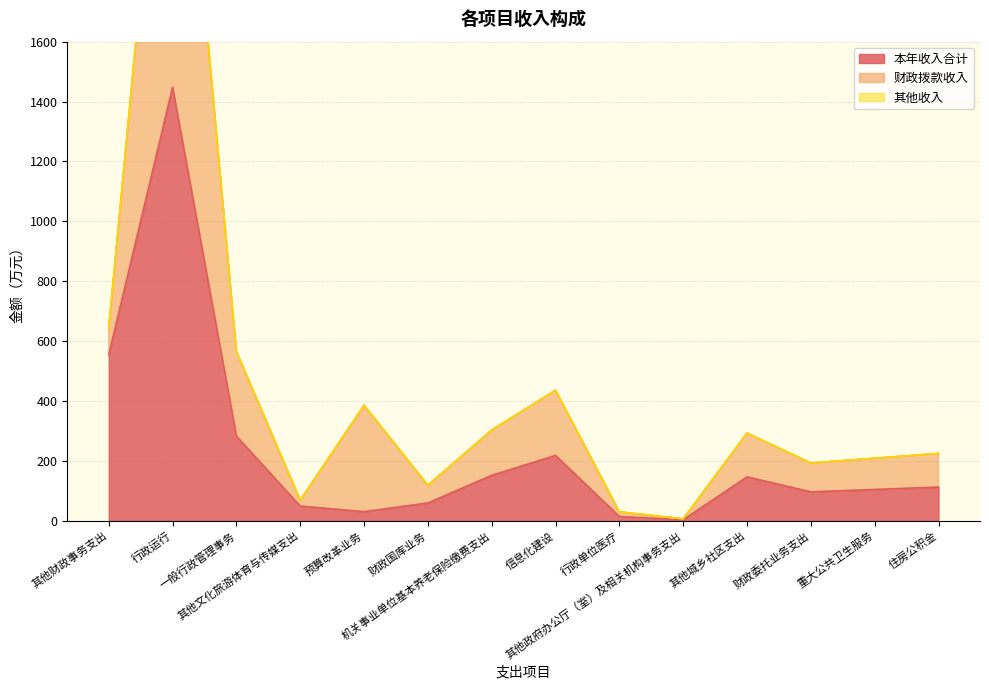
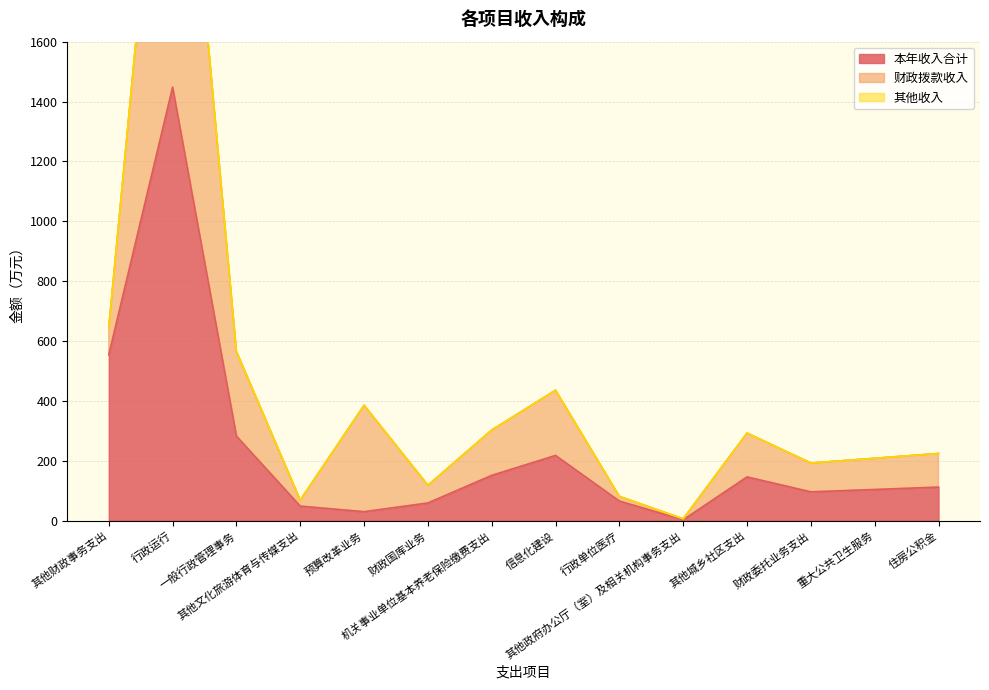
  {
    "本年收入合计": {
      "其他财政事务支出": 550,
      "行政运行": 1450,
      "一般行政管理事务": 280,
      "其他文化旅游体育与传媒支出": 50,
      "预算改革业务": 30,
      "财政国库业务": 60,
      "机关事业单位基本养老保险缴费支出": 150,
      "信息化建设": 220,
-     "行政单位医疗": 10,
+     "行政单位医疗": 70,
      "其他城乡社区支出": 150,
      "财政委托业务支出": 100,
      "重大公共卫生服务": 100,
      "住房公积金": 110
    }
  }
